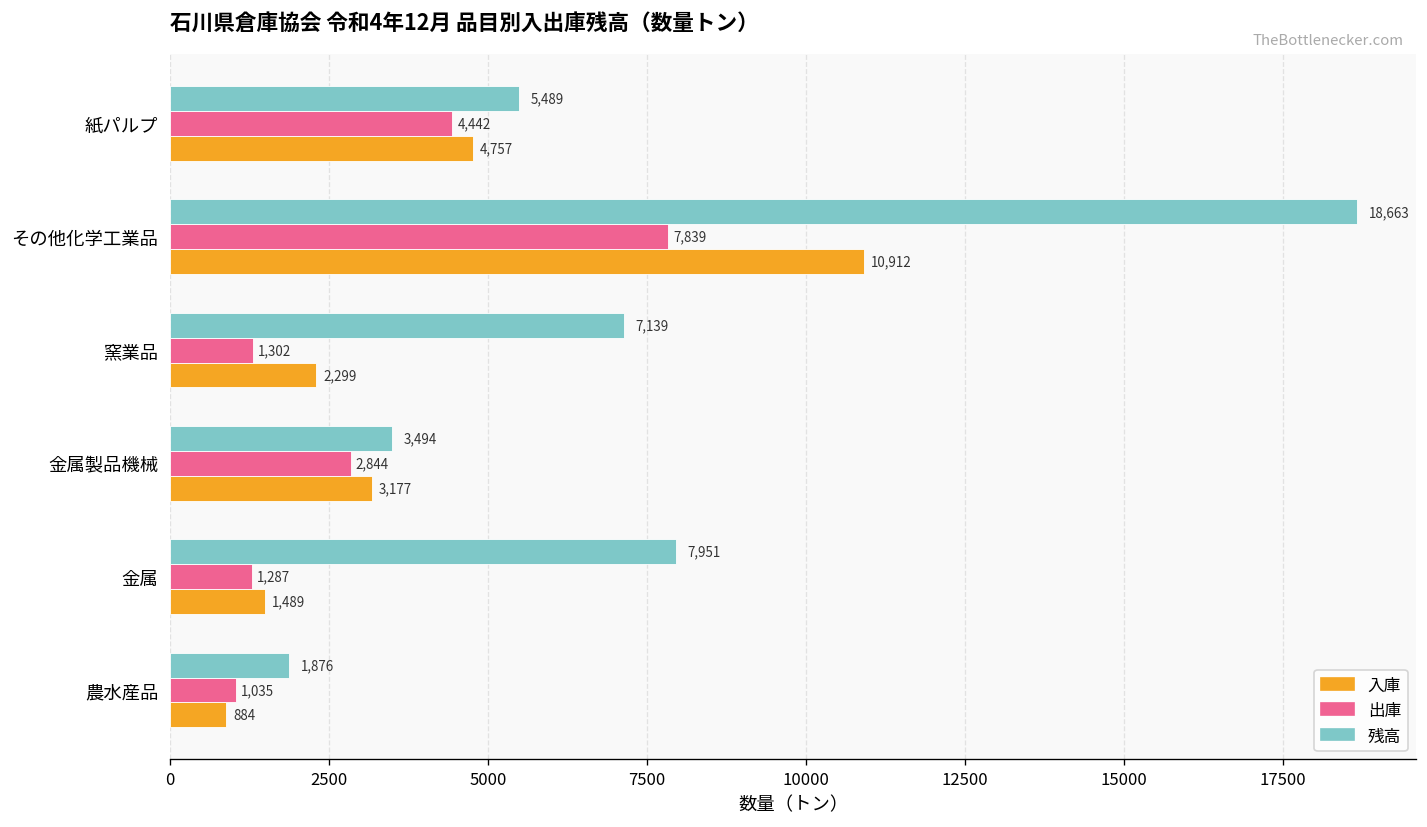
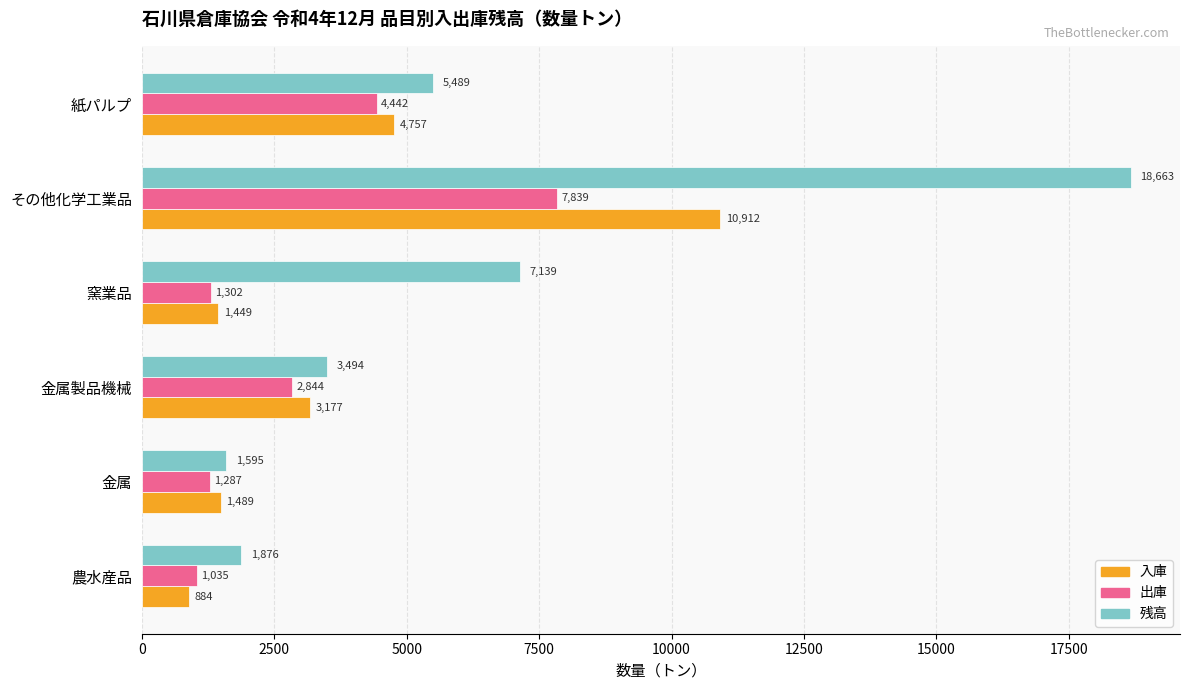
  {
    "入庫": {
      "紙パルプ": "4,757",
      "その他化学工業品": "10,912",
-     "窯業品": "2,299",
+     "窯業品": "1,449",
      "金属製品機械": "3,177",
      "金属": "1,489",
      "農水産品": "884"
    },
    "出庫": {
      "紙パルプ": "4,442",
      "その他化学工業品": "7,839",
      "窯業品": "1,302",
      "金属製品機械": "2,844",
      "金属": "1,287",
      "農水産品": "1,035"
    },
    "残高": {
      "紙パルプ": "5,489",
      "その他化学工業品": "18,663",
      "窯業品": "7,139",
      "金属製品機械": "3,494",
-     "金属": "7,951",
+     "金属": "1,595",
      "農水産品": "1,876"
    }
  }
